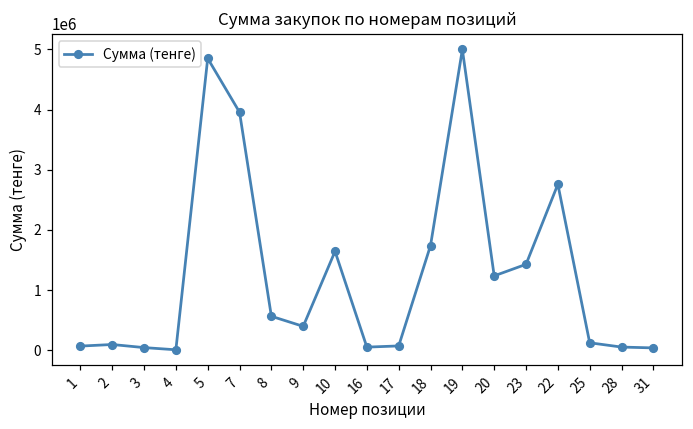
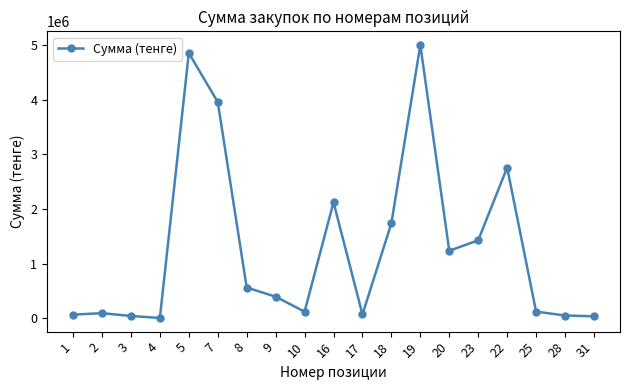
  {
    "1": 100000,
    "2": 100000,
    "3": 0,
    "4": 0,
    "5": 4900000,
    "7": 4000000,
    "8": 600000,
    "9": 400000,
-   "10": 1600000,
-   "16": 100000,
+   "10": 100000,
+   "16": 2100000,
    "17": 100000,
    "18": 1700000,
    "19": 5000000,
    "20": 1200000,
    "23": 1400000,
    "22": 2800000,
    "25": 100000,
    "28": 100000,
    "31": 0
  }
